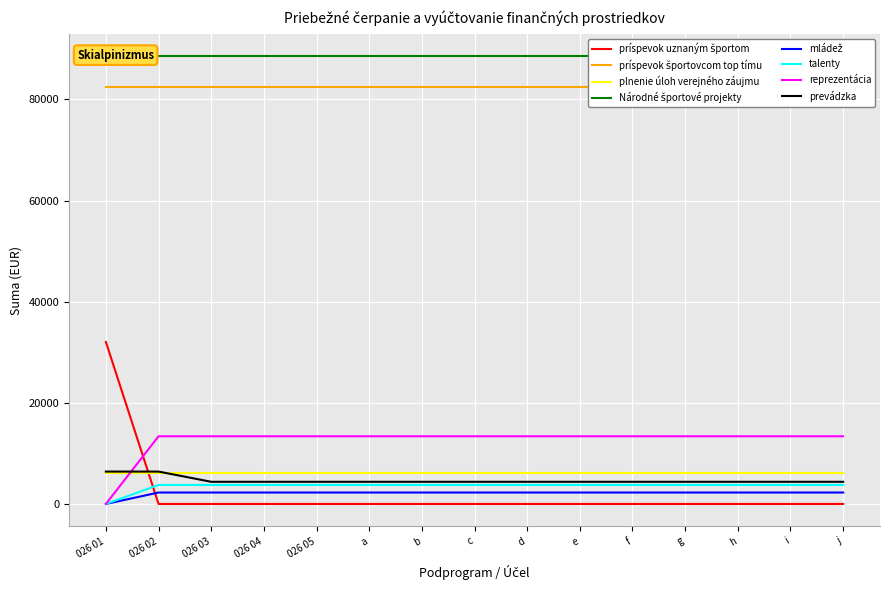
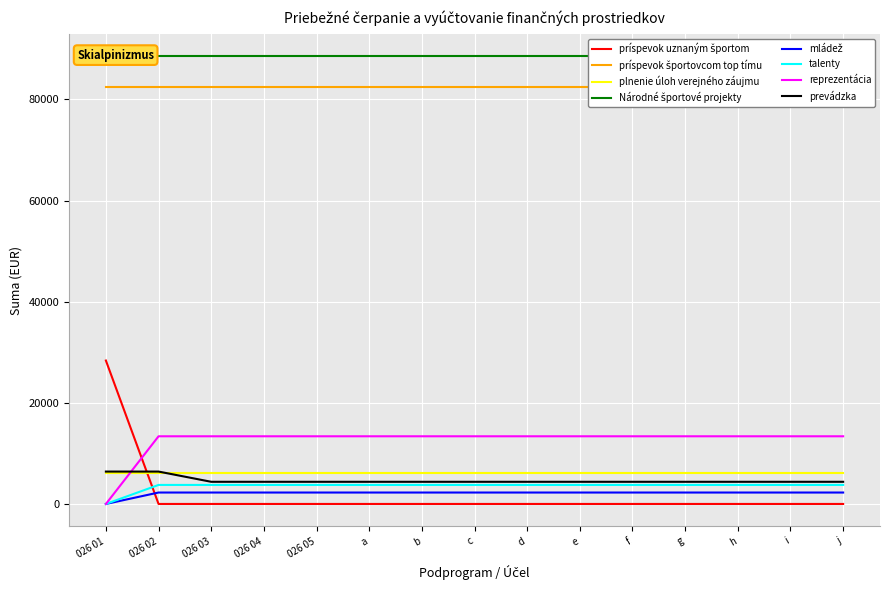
  {
    "príspevok uznaným športom": {
-     "026 01": 32000,
+     "026 01": 28000,
      "026 02": 0,
      "026 03": 0,
      "026 04": 0,
      "026 05": 0,
      "a": 0,
      "b": 0,
      "c": 0,
      "d": 0,
      "e": 0,
      "f": 0,
      "g": 0,
      "h": 0,
      "i": 0,
      "j": 0
    },
    "príspevok športovcom top tímu": {
      "026 01": 83000,
      "026 02": 83000,
      "026 03": 83000,
      "026 04": 83000,
      "026 05": 83000,
      "a": 83000,
      "b": 83000,
      "c": 83000,
      "d": 83000,
      "e": 83000
    },
    "plnenie úloh verejného záujmu": {
      "026 03": 6000,
      "026 04": 6000,
      "026 05": 6000,
      "a": 6000,
      "b": 6000,
      "c": 6000,
      "d": 6000,
      "e": 6000,
      "f": 6000,
      "g": 6000,
      "h": 6000,
      "i": 6000,
      "j": 6000
    },
    "Národné športové projekty": {
      "026 02": 89000,
      "026 03": 89000,
      "026 04": 89000,
      "026 05": 89000,
      "a": 89000,
      "b": 89000,
      "c": 89000,
      "d": 89000,
      "e": 89000
    },
    "mládež": {
      "026 02": 2000,
      "026 03": 2000,
      "026 04": 2000,
      "026 05": 2000,
      "a": 2000,
      "b": 2000,
      "c": 2000,
      "d": 2000,
      "e": 2000,
      "f": 2000,
      "g": 2000,
      "h": 2000,
      "i": 2000,
      "j": 2000
    },
    "talenty": {
      "026 02": 4000,
      "026 03": 4000,
      "026 04": 4000,
      "026 05": 4000,
      "a": 4000,
      "b": 4000,
      "c": 4000,
      "d": 4000,
      "e": 4000,
      "f": 4000,
      "g": 4000,
      "h": 4000,
      "i": 4000,
      "j": 4000
    },
    "reprezentácia": {
      "026 02": 13000,
      "026 03": 13000,
      "026 04": 13000,
      "026 05": 13000,
      "a": 13000,
      "b": 13000,
      "c": 13000,
      "d": 13000,
      "e": 13000,
      "f": 13000,
      "g": 13000,
      "h": 13000,
      "i": 13000,
      "j": 13000
    },
    "prevádzka": {
      "026 03": 4000,
      "026 04": 4000,
      "026 05": 4000,
      "a": 4000,
      "b": 4000,
      "c": 4000,
      "d": 4000,
      "e": 4000,
      "f": 4000,
      "g": 4000,
      "h": 4000,
      "i": 4000,
      "j": 4000
    }
  }
